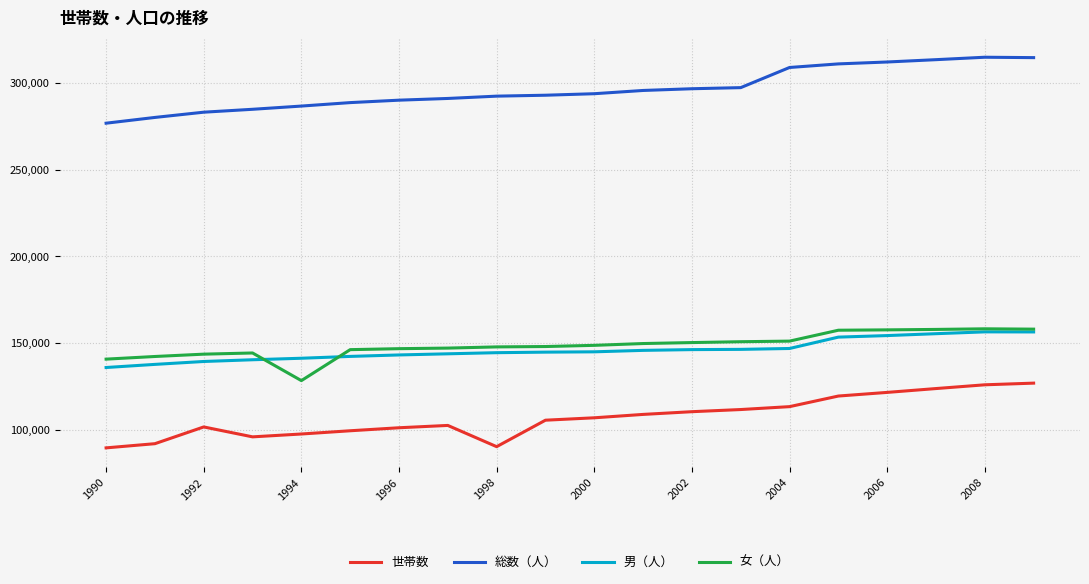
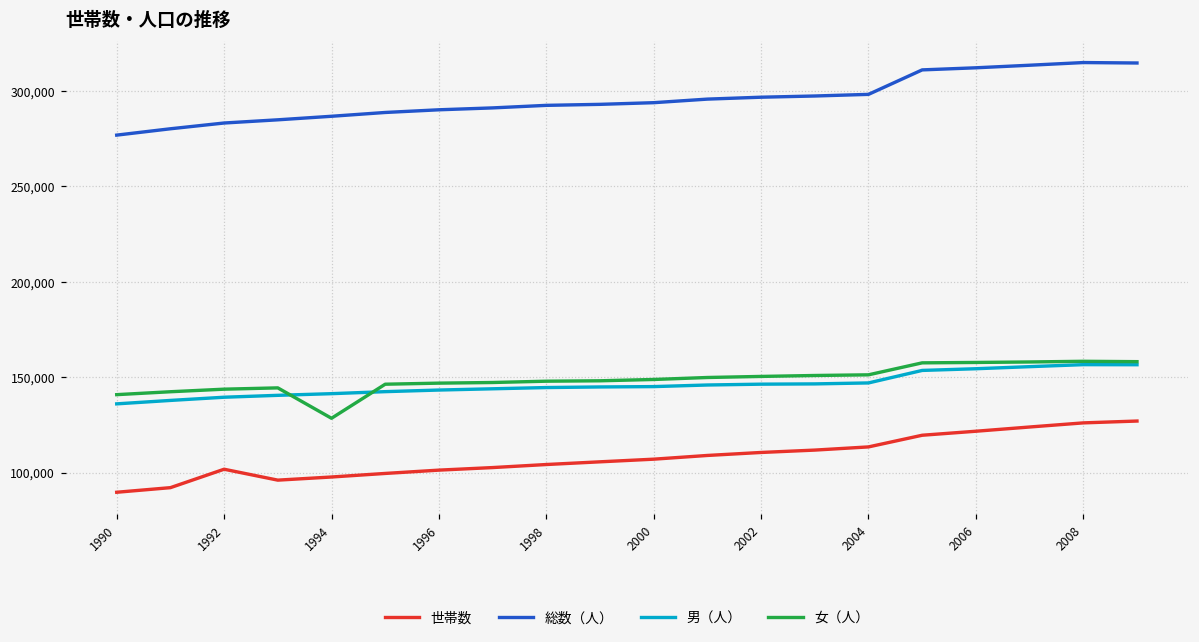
  {
    "世帯数": {
      "1990": "90,000",
      "1992": "102,000",
      "1994": "98,000",
      "1996": "101,000",
-     "1998": "90,000",
+     "1998": "104,000",
      "2000": "107,000",
      "2002": "111,000",
      "2004": "113,000",
      "2006": "122,000",
      "2008": "126,000"
    },
    "総数（人）": {
      "1990": "277,000",
      "1992": "283,000",
      "1994": "287,000",
      "1996": "290,000",
      "1998": "292,000",
      "2000": "294,000",
      "2002": "297,000",
-     "2004": "309,000",
+     "2004": "298,000",
      "2006": "312,000",
      "2008": "315,000"
    },
    "男（人）": {
      "1990": "136,000",
      "1992": "139,000",
      "1994": "141,000",
      "1996": "143,000",
      "1998": "145,000",
      "2000": "145,000",
      "2002": "146,000",
      "2004": "147,000",
      "2006": "154,000",
      "2008": "157,000"
    },
    "女（人）": {
      "1990": "141,000",
      "1992": "144,000",
      "1994": "128,000",
      "1996": "147,000",
      "1998": "148,000",
      "2000": "149,000",
      "2002": "150,000",
      "2004": "151,000",
      "2006": "158,000",
      "2008": "158,000"
    }
  }
